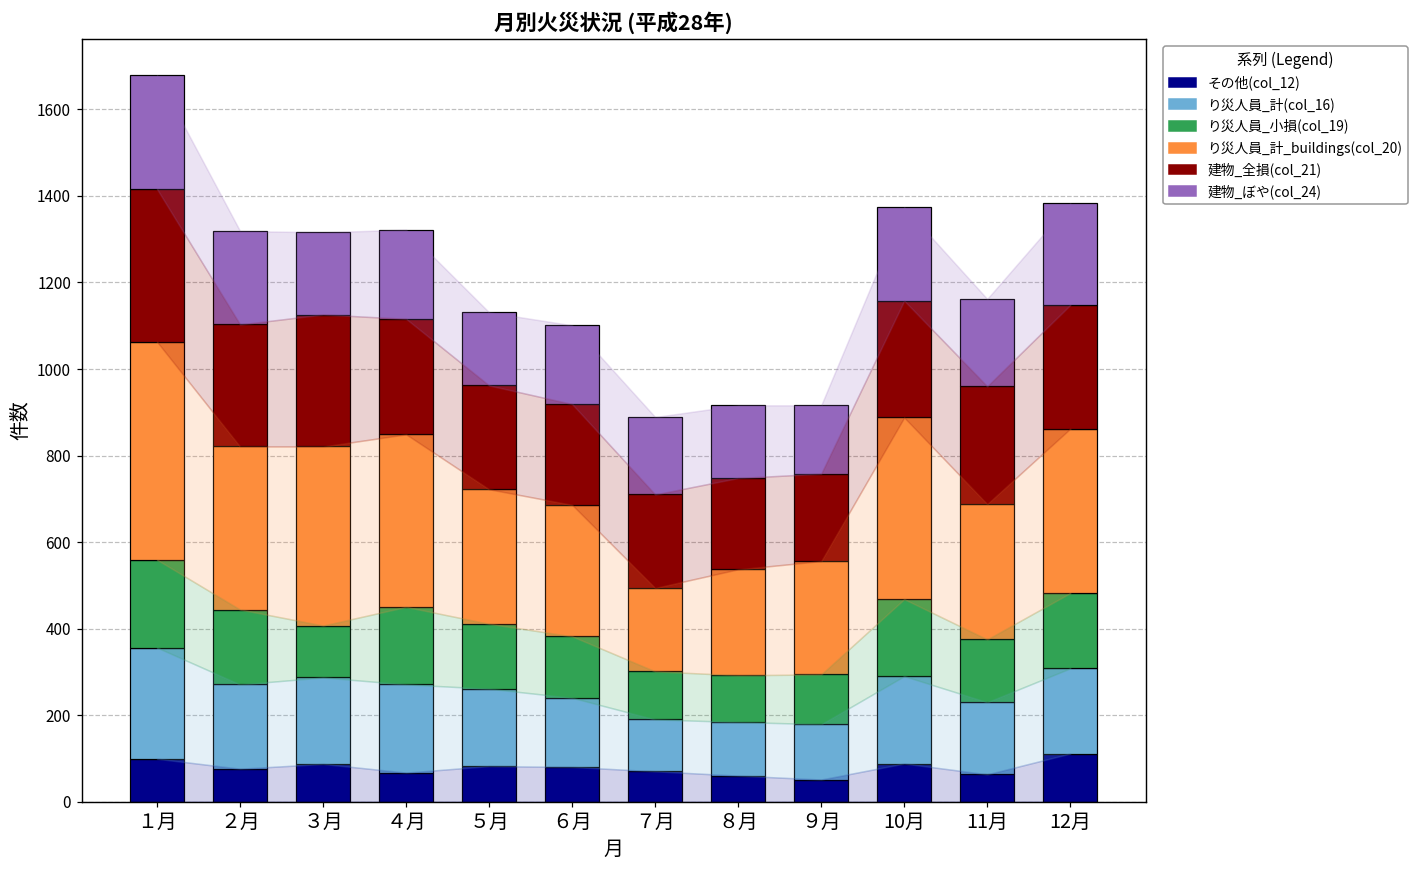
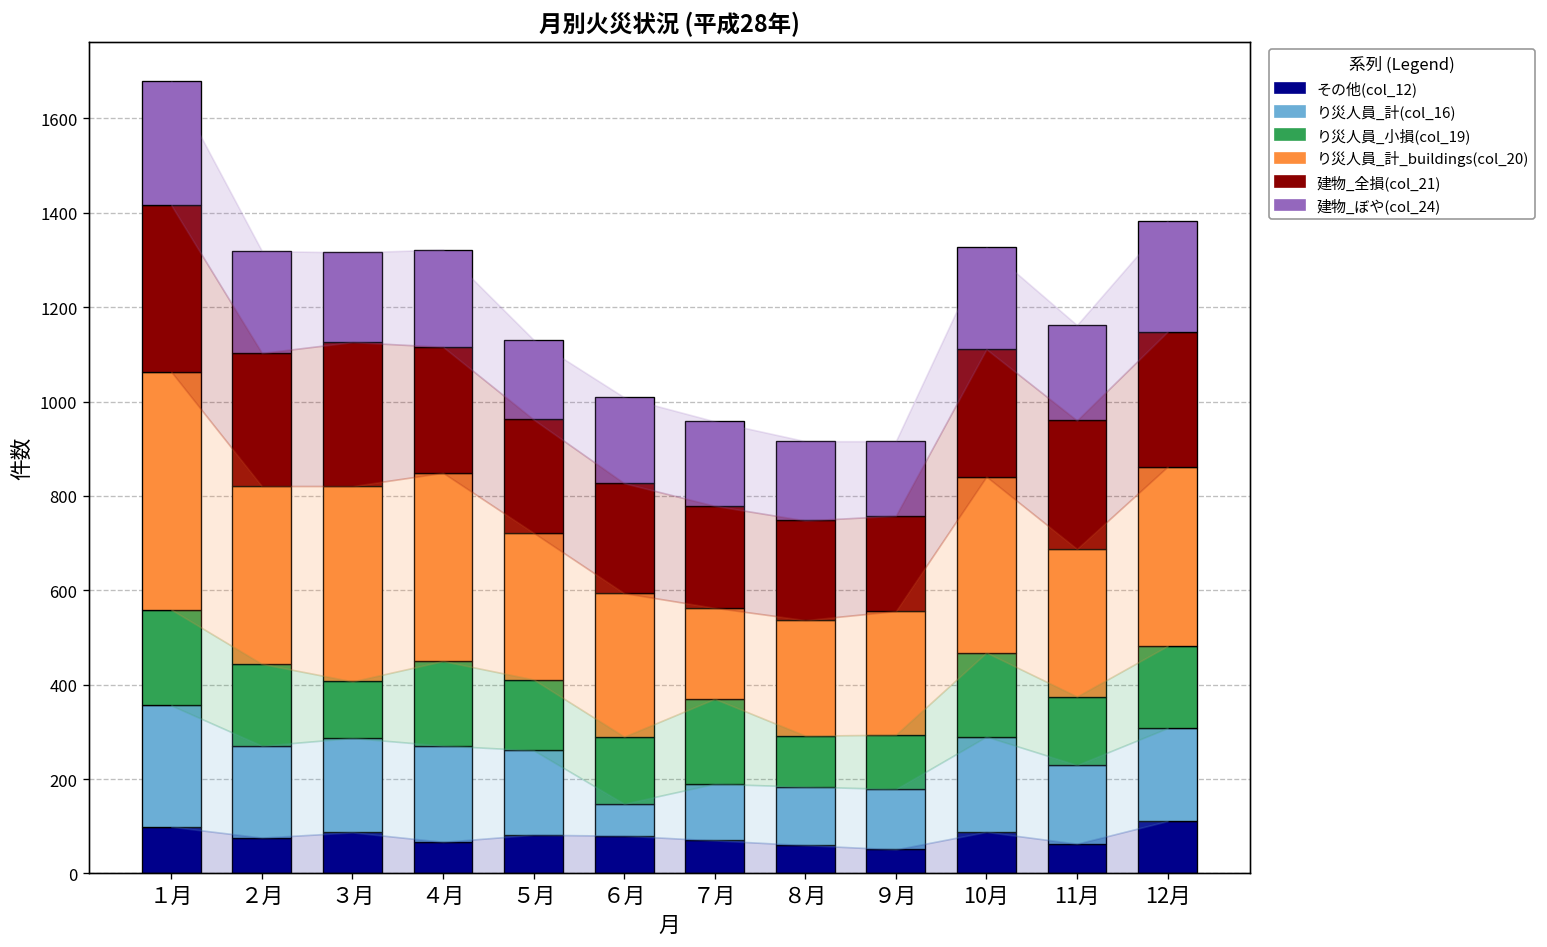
  {
    "その他(col_12)": {
      "１月": 100,
      "２月": 80,
      "３月": 90,
      "４月": 70,
      "５月": 80,
      "６月": 80,
      "７月": 70,
      "８月": 60,
      "９月": 50,
      "10月": 90,
      "11月": 60,
      "12月": 110
    },
    "り災人員_計(col_16)": {
      "１月": 260,
      "２月": 200,
      "３月": 200,
      "４月": 200,
      "５月": 180,
-     "６月": 160,
+     "６月": 70,
      "７月": 120,
      "８月": 120,
      "９月": 130,
      "10月": 200,
      "11月": 170,
      "12月": 200
    },
    "り災人員_小損(col_19)": {
      "１月": 200,
      "２月": 170,
      "３月": 120,
      "４月": 180,
      "５月": 150,
      "６月": 140,
-     "７月": 110,
+     "７月": 180,
      "８月": 110,
      "９月": 120,
      "10月": 180,
      "11月": 150,
      "12月": 170
    },
    "り災人員_計_buildings(col_20)": {
      "１月": 500,
      "２月": 380,
      "３月": 410,
      "４月": 400,
      "５月": 310,
      "６月": 300,
      "７月": 190,
      "８月": 250,
      "９月": 260,
-     "10月": 420,
+     "10月": 370,
      "11月": 310,
      "12月": 380
    },
    "建物_全損(col_21)": {
      "１月": 350,
      "２月": 280,
      "３月": 310,
      "４月": 270,
      "５月": 240,
      "６月": 230,
      "７月": 220,
      "８月": 210,
      "９月": 200,
      "10月": 270,
      "11月": 270,
      "12月": 290
    },
    "建物_ぼや(col_24)": {
      "１月": 260,
      "２月": 220,
      "３月": 190,
      "４月": 210,
      "５月": 170,
      "６月": 180,
      "７月": 180,
      "８月": 170,
      "９月": 160,
      "10月": 220,
      "11月": 200,
      "12月": 240
    }
  }
